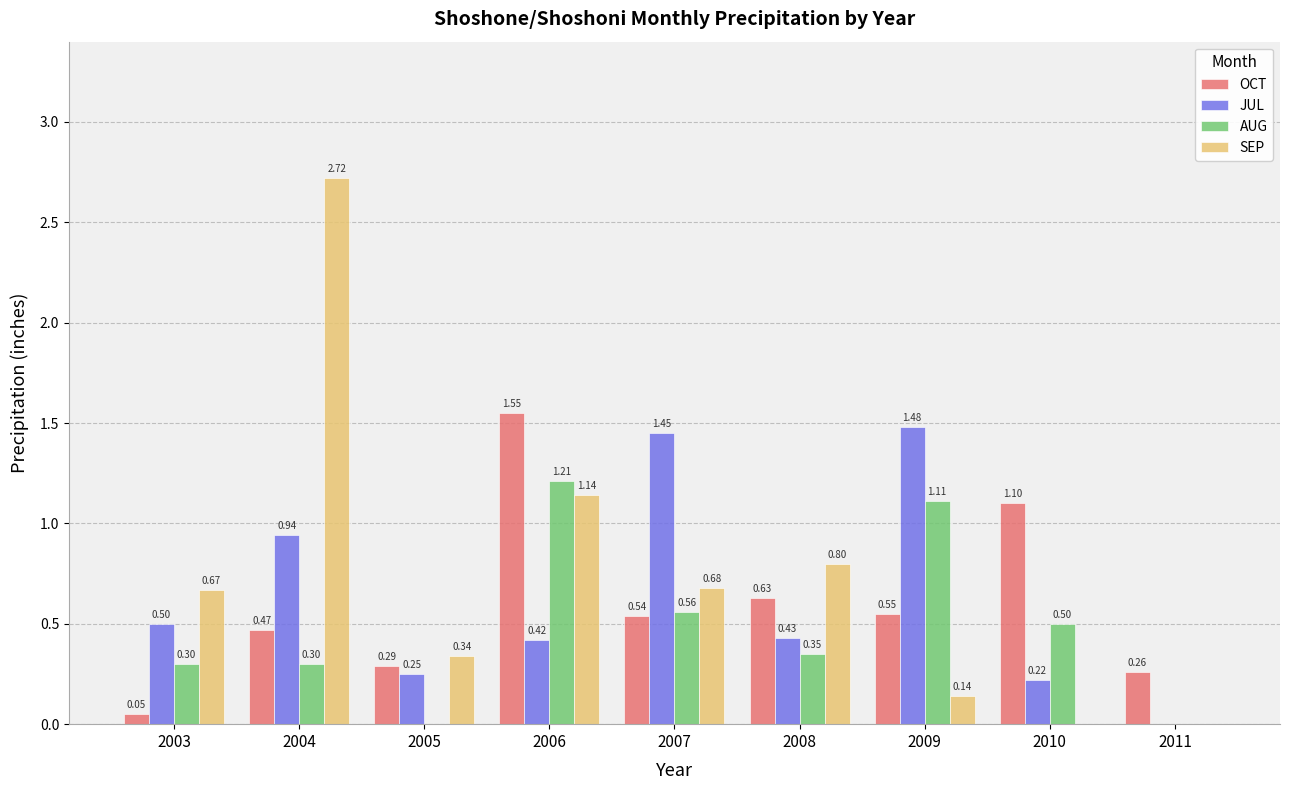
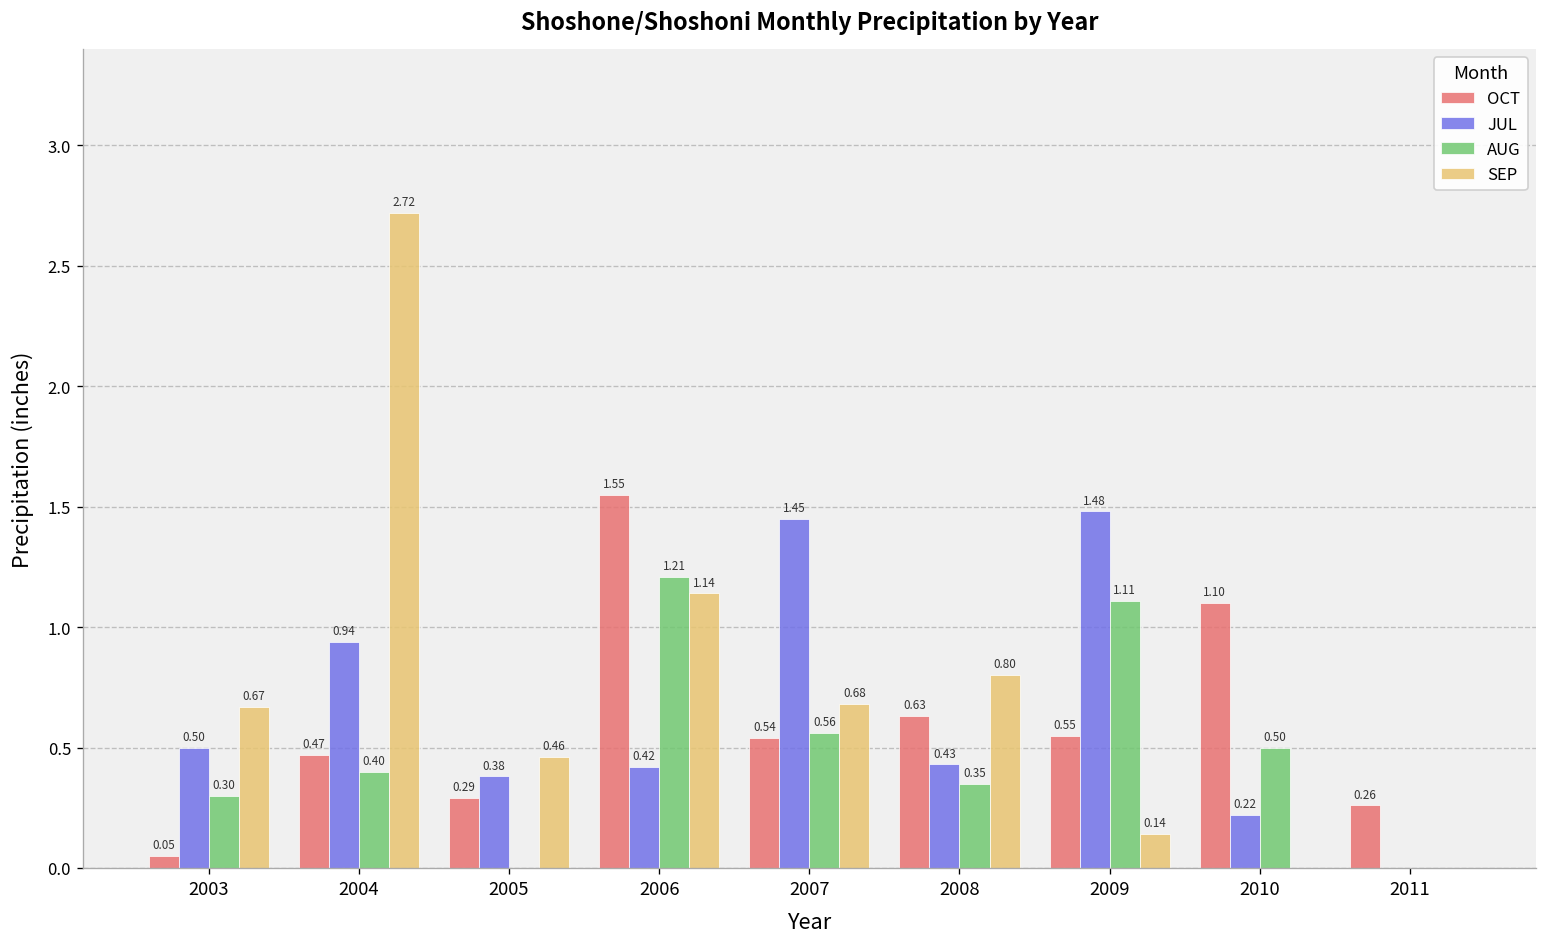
  {
    "OCT": {
      "2003": 0.05,
      "2004": 0.47,
      "2005": 0.29,
      "2006": 1.55,
      "2007": 0.54,
      "2008": 0.63,
      "2009": 0.55,
      "2010": 1.10,
      "2011": 0.26
    },
    "JUL": {
      "2003": 0.50,
      "2004": 0.94,
-     "2005": 0.25,
+     "2005": 0.38,
      "2006": 0.42,
      "2007": 1.45,
      "2008": 0.43,
      "2009": 1.48,
      "2010": 0.22
    },
    "AUG": {
      "2003": 0.30,
-     "2004": 0.30,
+     "2004": 0.40,
      "2006": 1.21,
      "2007": 0.56,
      "2008": 0.35,
      "2009": 1.11,
      "2010": 0.50
    },
    "SEP": {
      "2003": 0.67,
      "2004": 2.72,
-     "2005": 0.34,
+     "2005": 0.46,
      "2006": 1.14,
      "2007": 0.68,
      "2008": 0.80,
      "2009": 0.14
    }
  }
